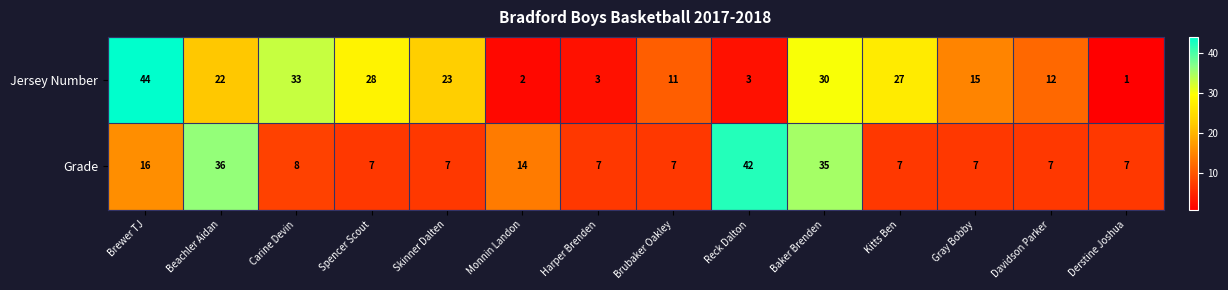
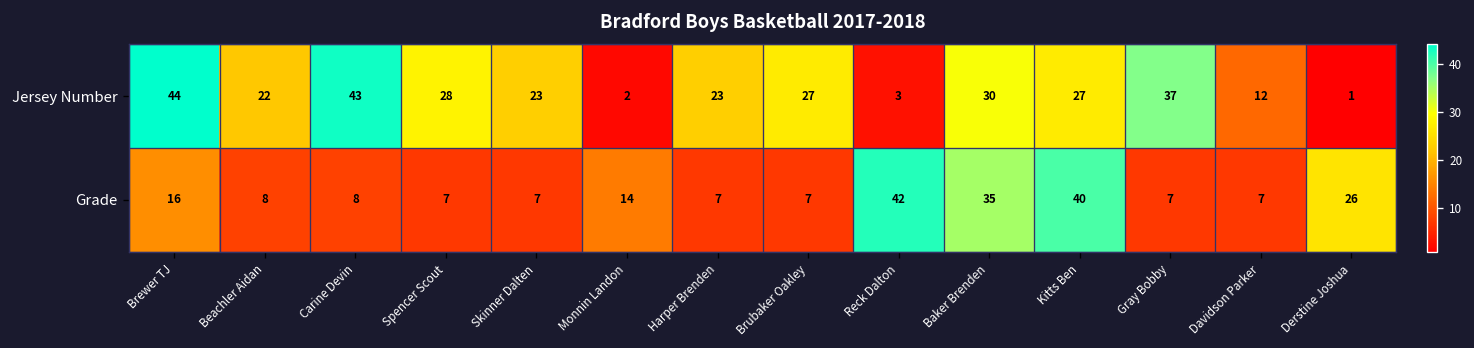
  {
    "Jersey Number": {
      "Brewer TJ": 44,
      "Beachler Aidan": 22,
-     "Carine Devin": 33,
+     "Carine Devin": 43,
      "Spencer Scout": 28,
      "Skinner Dalten": 23,
      "Monnin Landon": 2,
-     "Harper Brenden": 3,
-     "Brubaker Oakley": 11,
+     "Harper Brenden": 23,
+     "Brubaker Oakley": 27,
      "Reck Dalton": 3,
      "Baker Brenden": 30,
      "Kitts Ben": 27,
-     "Gray Bobby": 15,
+     "Gray Bobby": 37,
      "Davidson Parker": 12,
      "Derstine Joshua": 1
    },
    "Grade": {
      "Brewer TJ": 16,
-     "Beachler Aidan": 36,
+     "Beachler Aidan": 8,
      "Carine Devin": 8,
      "Spencer Scout": 7,
      "Skinner Dalten": 7,
      "Monnin Landon": 14,
      "Harper Brenden": 7,
      "Brubaker Oakley": 7,
      "Reck Dalton": 42,
      "Baker Brenden": 35,
-     "Kitts Ben": 7,
+     "Kitts Ben": 40,
      "Gray Bobby": 7,
      "Davidson Parker": 7,
-     "Derstine Joshua": 7
+     "Derstine Joshua": 26
    }
  }
